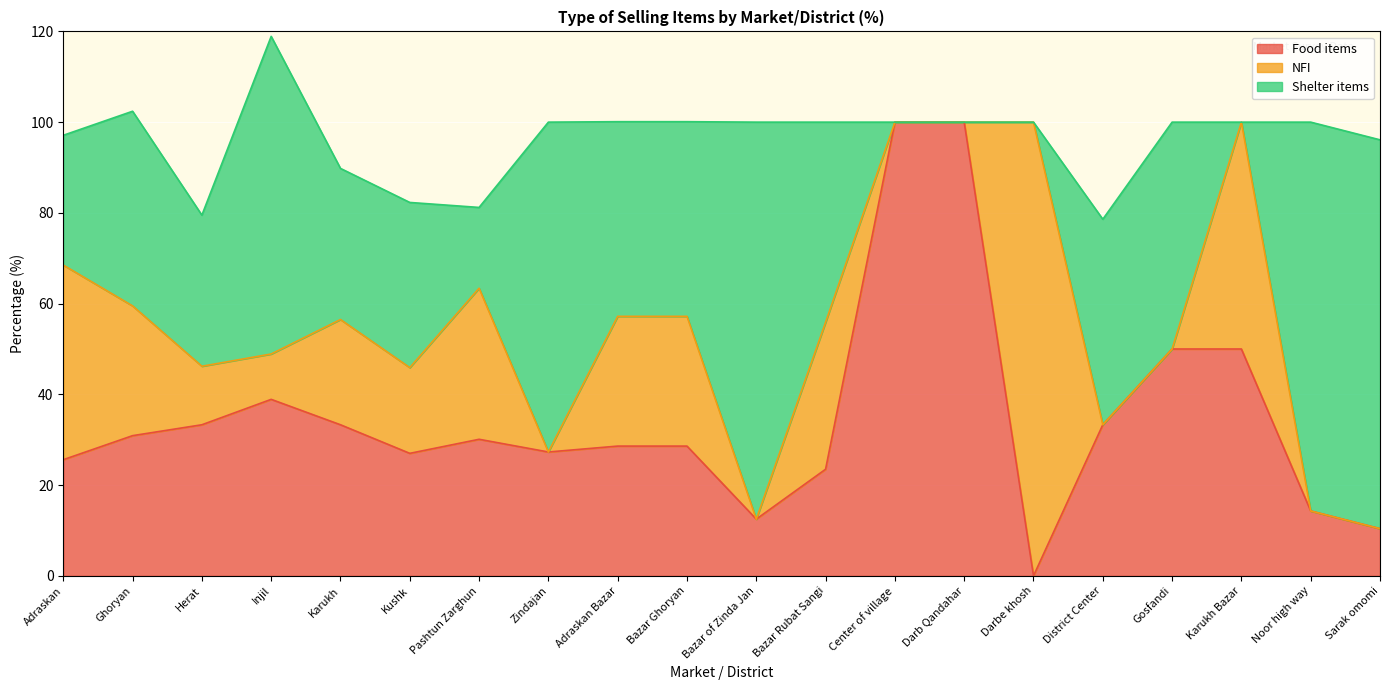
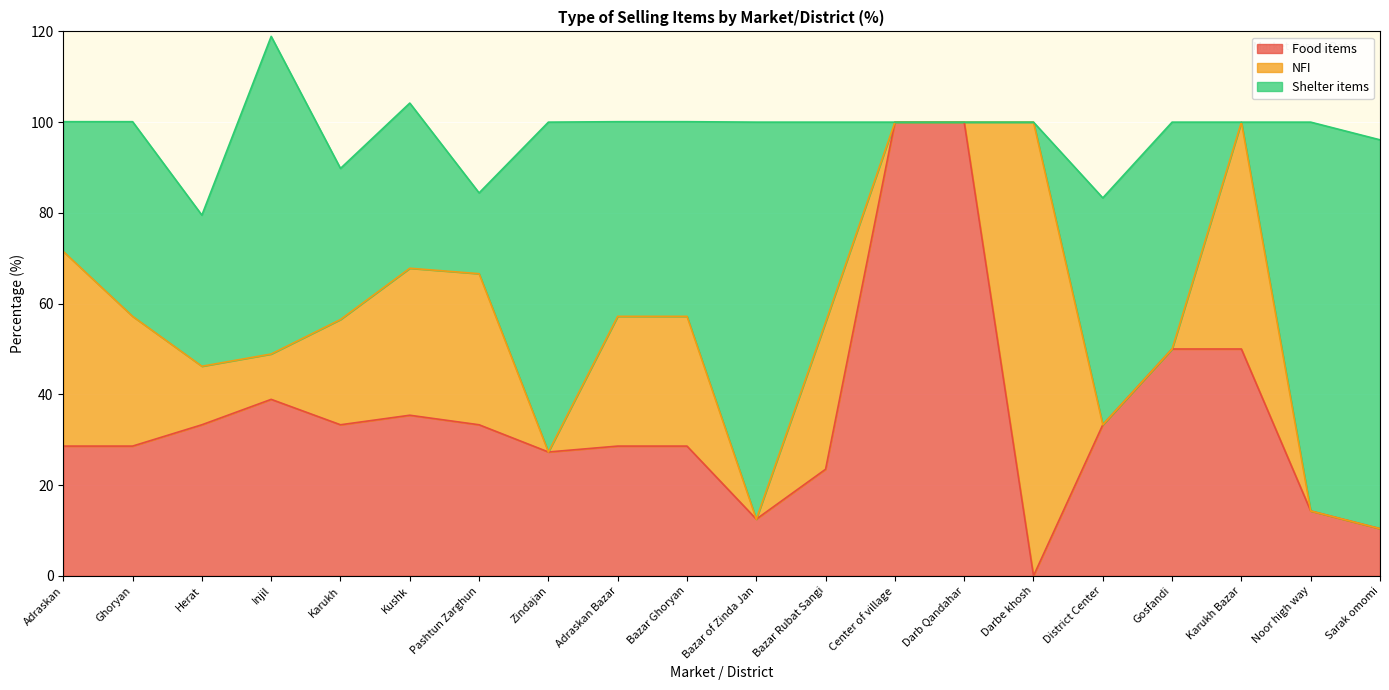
  {
    "Food items": {
-     "Adraskan": 26,
-     "Ghoryan": 31,
+     "Adraskan": 29,
+     "Ghoryan": 29,
      "Herat": 33,
      "Injil": 39,
      "Karukh": 33,
-     "Kushk": 27,
-     "Pashtun Zarghun": 30,
+     "Kushk": 35,
+     "Pashtun Zarghun": 33,
      "Adraskan Bazar": 29,
      "Bazar Ghoryan": 29,
      "Bazar Rubat Sangi": 24,
      "Darbe khosh": 0,
      "Karukh Bazar": 50
    },
    "NFI": {
      "Adraskan": 43,
      "Ghoryan": 29,
      "Herat": 13,
      "Injil": 10,
      "Karukh": 23,
-     "Kushk": 19,
+     "Kushk": 32,
      "Pashtun Zarghun": 33,
      "Adraskan Bazar": 29,
      "Bazar Ghoryan": 29,
      "Bazar Rubat Sangi": 32
    },
    "Shelter items": {
      "Adraskan": 29,
      "Ghoryan": 43,
      "Herat": 33,
      "Injil": 70,
      "Karukh": 33,
      "Kushk": 36,
      "Pashtun Zarghun": 18,
      "Zindajan": 73,
      "Adraskan Bazar": 43,
      "Bazar Ghoryan": 43,
      "Bazar of Zinda Jan": 88,
      "Bazar Rubat Sangi": 44,
-     "District Center": 45,
+     "District Center": 50,
      "Gosfandi": 50,
      "Noor high way": 86,
      "Sarak omomi": 86
    }
  }
